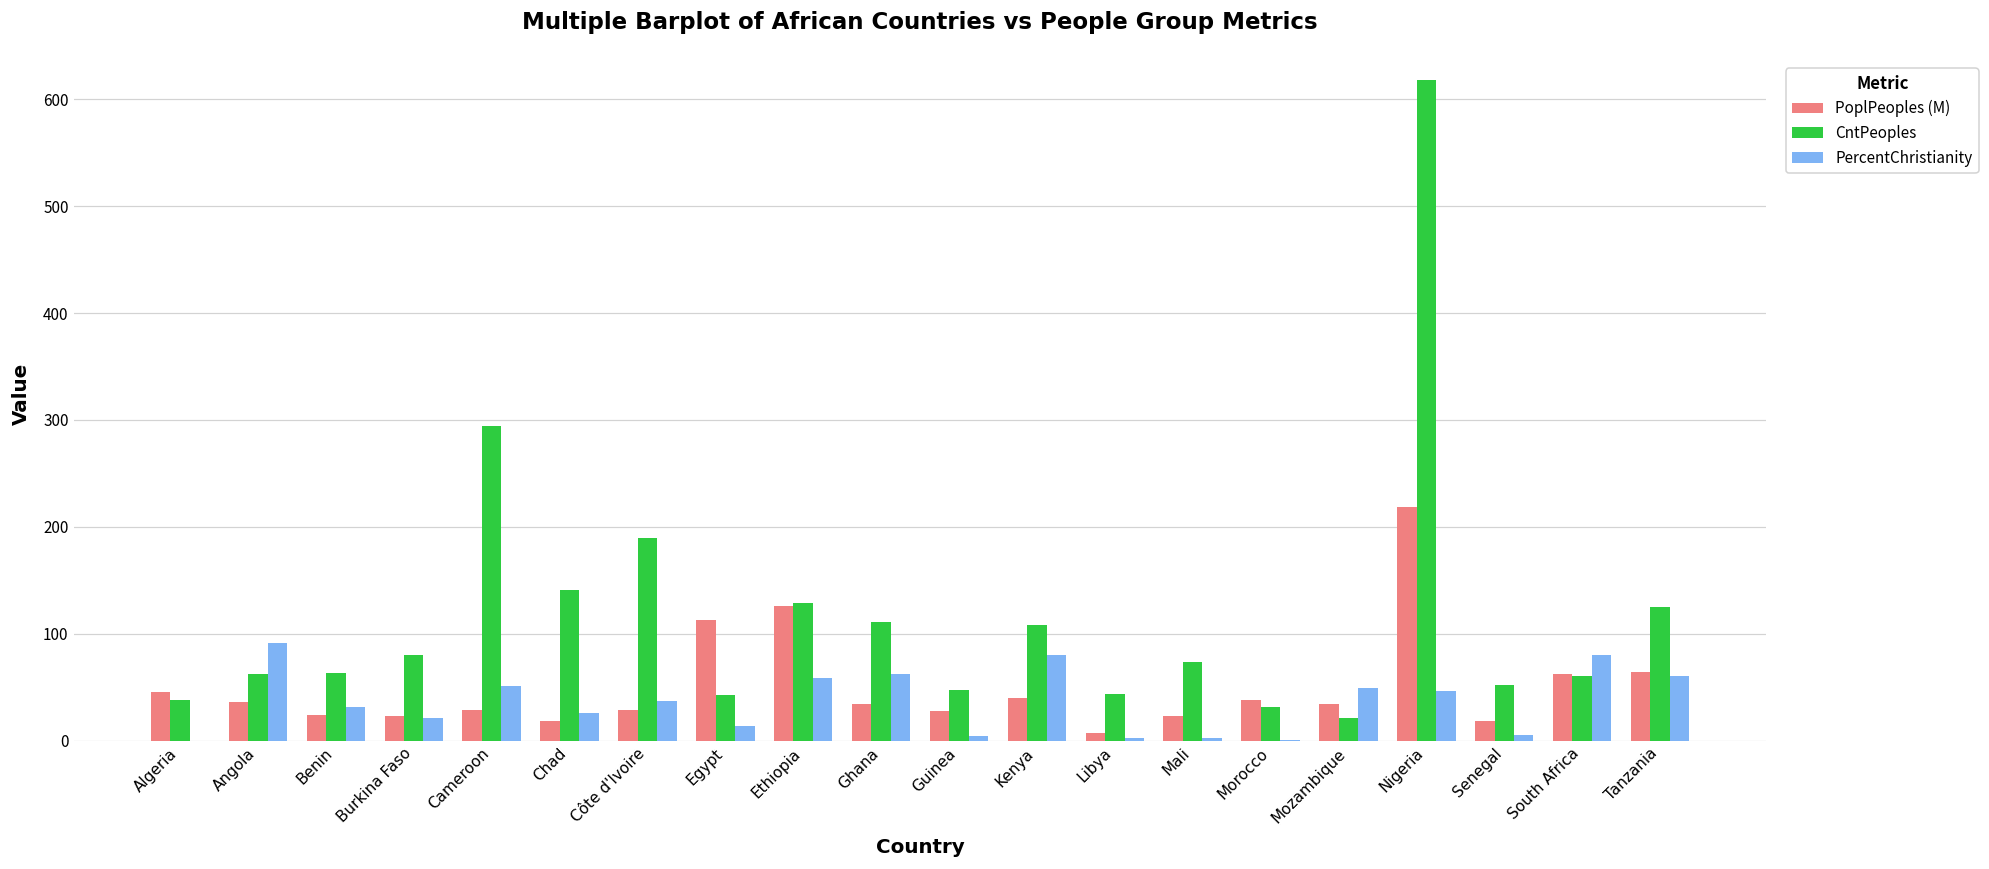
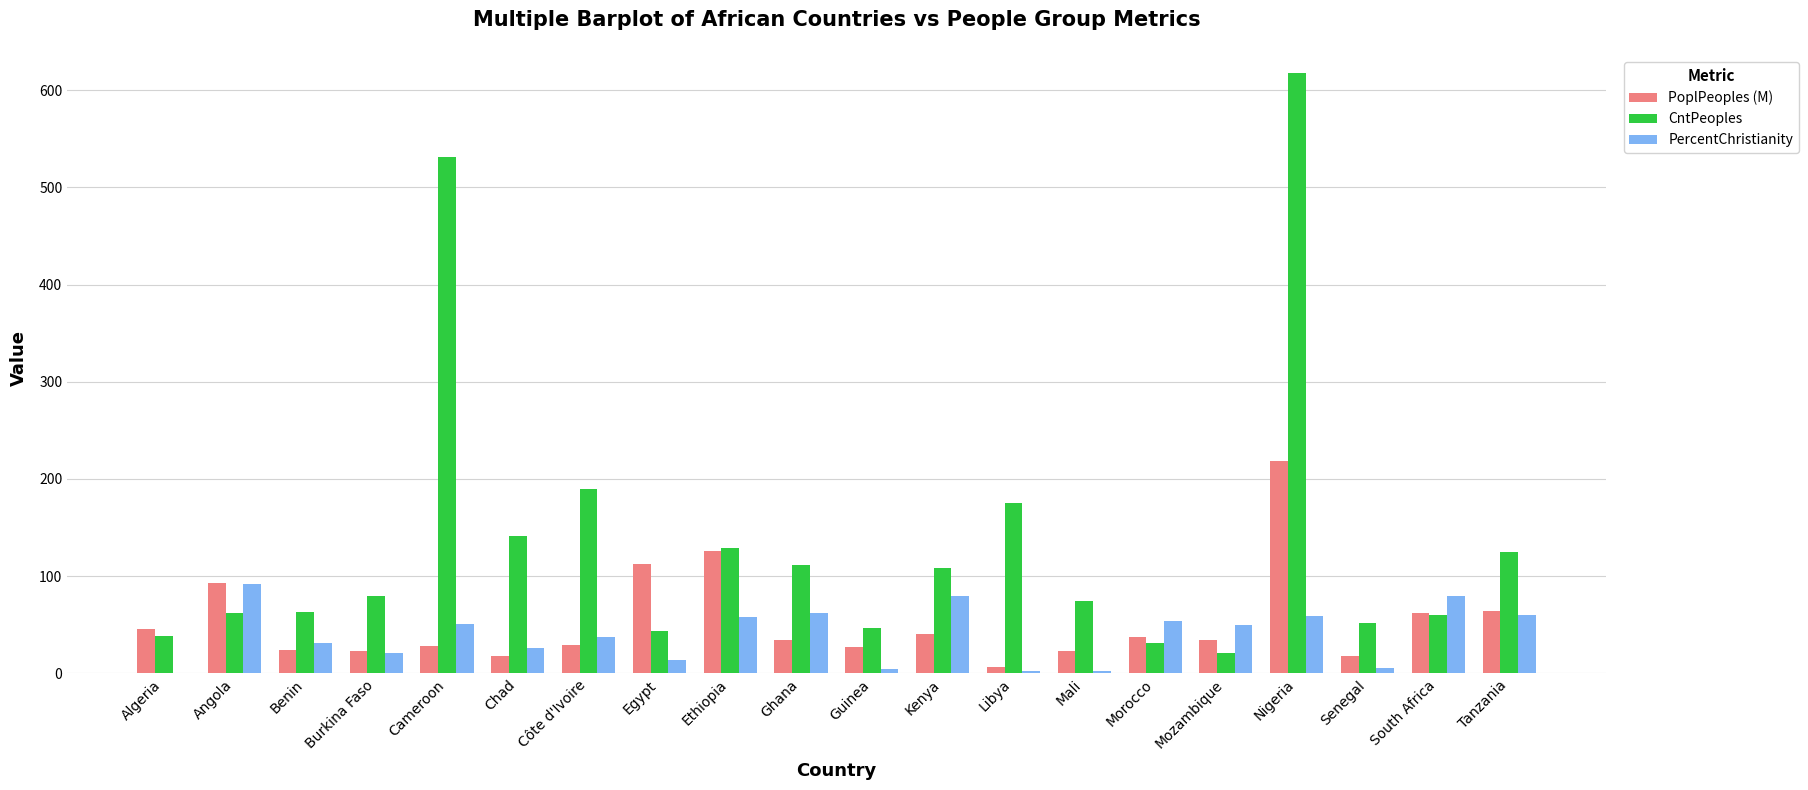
  {
    "PoplPeoples (M)": {
      "Algeria": 50,
-     "Angola": 40,
+     "Angola": 90,
      "Benin": 20,
      "Burkina Faso": 20,
      "Cameroon": 30,
      "Chad": 20,
      "Côte d'Ivoire": 30,
      "Egypt": 110,
      "Ethiopia": 130,
      "Ghana": 30,
      "Guinea": 30,
      "Kenya": 40,
      "Libya": 10,
      "Mali": 20,
      "Morocco": 40,
      "Mozambique": 30,
      "Nigeria": 220,
      "Senegal": 20,
      "South Africa": 60,
      "Tanzania": 60
    },
    "CntPeoples": {
      "Algeria": 40,
      "Angola": 60,
      "Benin": 60,
      "Burkina Faso": 80,
-     "Cameroon": 290,
+     "Cameroon": 530,
      "Chad": 140,
      "Côte d'Ivoire": 190,
      "Egypt": 40,
      "Ethiopia": 130,
      "Ghana": 110,
      "Guinea": 50,
      "Kenya": 110,
-     "Libya": 40,
+     "Libya": 180,
      "Mali": 70,
      "Morocco": 30,
      "Mozambique": 20,
      "Nigeria": 620,
      "Senegal": 50,
      "South Africa": 60,
      "Tanzania": 130
    },
    "PercentChristianity": {
      "Angola": 90,
      "Benin": 30,
      "Burkina Faso": 20,
      "Cameroon": 50,
      "Chad": 30,
      "Côte d'Ivoire": 40,
      "Egypt": 10,
      "Ethiopia": 60,
      "Ghana": 60,
      "Guinea": 0,
      "Kenya": 80,
      "Mali": 0,
-     "Morocco": 0,
+     "Morocco": 50,
      "Mozambique": 50,
-     "Nigeria": 50,
+     "Nigeria": 60,
      "Senegal": 10,
      "South Africa": 80,
      "Tanzania": 60
    }
  }
